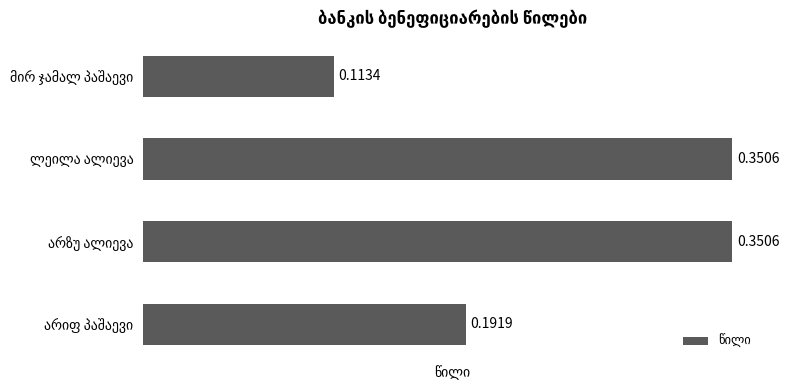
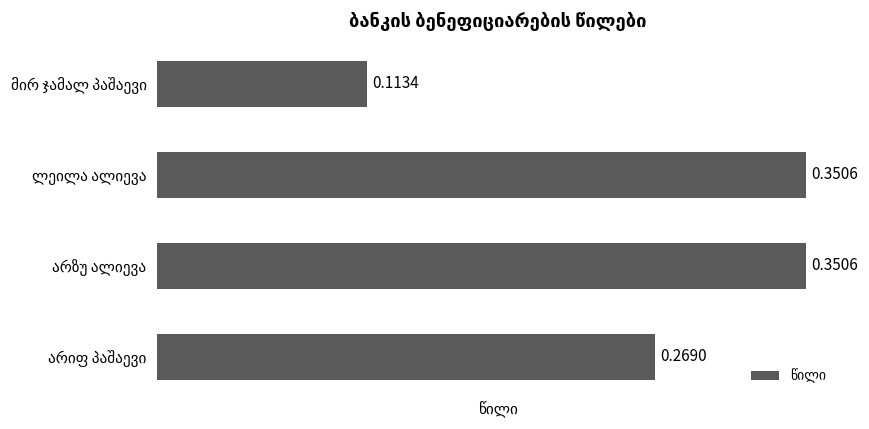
  {
    "მირ ჯამალ პაშაევი": 0.1134,
    "ლეილა ალიევა": 0.3506,
    "არზუ ალიევა": 0.3506,
-   "არიფ პაშაევი": 0.1919
+   "არიფ პაშაევი": 0.2690
  }
